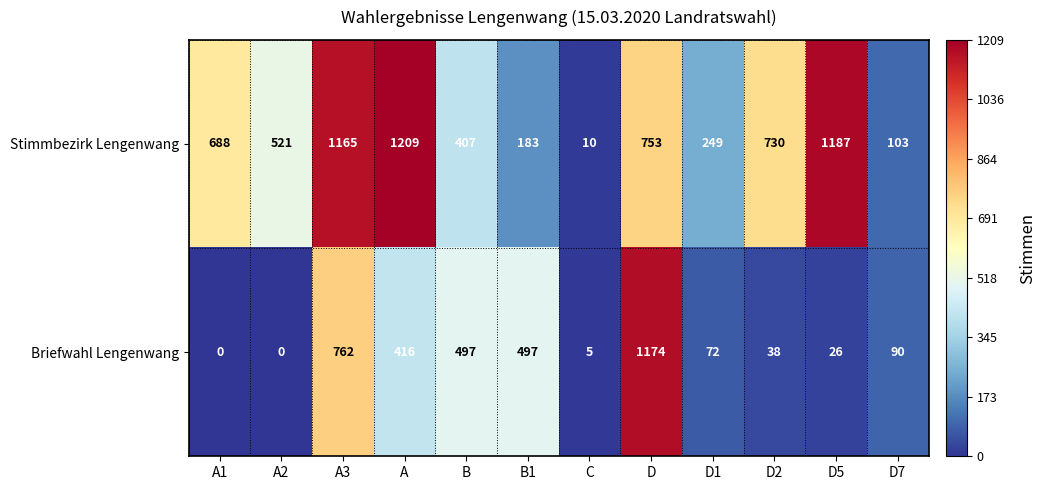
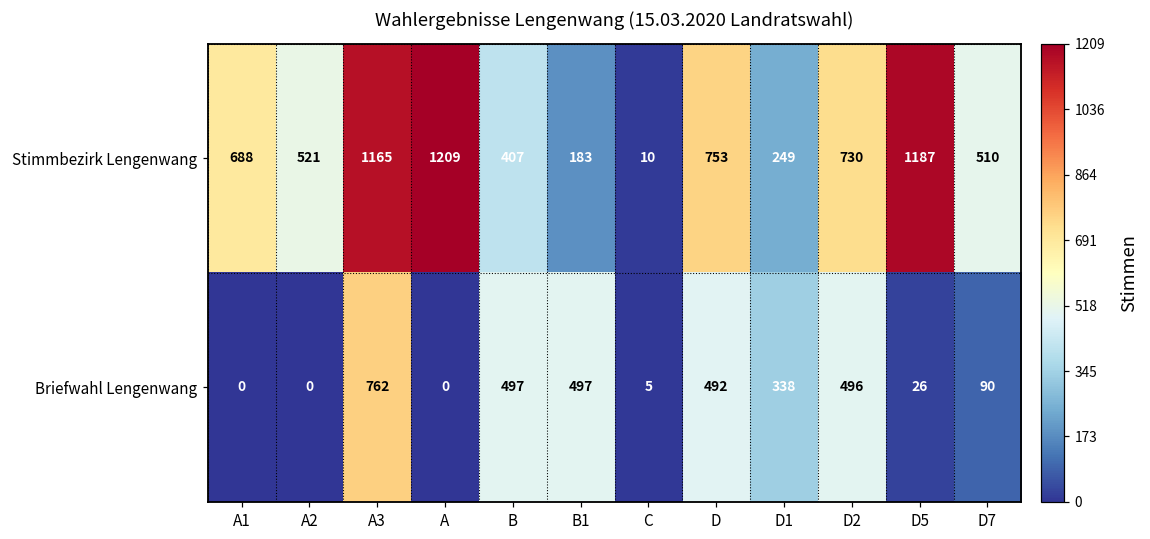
  {
    "Stimmbezirk Lengenwang": {
      "A1": 688,
      "A2": 521,
      "A3": 1165,
      "A": 1209,
      "B": 407,
      "B1": 183,
      "C": 10,
      "D": 753,
      "D1": 249,
      "D2": 730,
      "D5": 1187,
-     "D7": 103
+     "D7": 510
    },
    "Briefwahl Lengenwang": {
      "A1": 0,
      "A2": 0,
      "A3": 762,
-     "A": 416,
+     "A": 0,
      "B": 497,
      "B1": 497,
      "C": 5,
-     "D": 1174,
-     "D1": 72,
-     "D2": 38,
+     "D": 492,
+     "D1": 338,
+     "D2": 496,
      "D5": 26,
      "D7": 90
    }
  }
